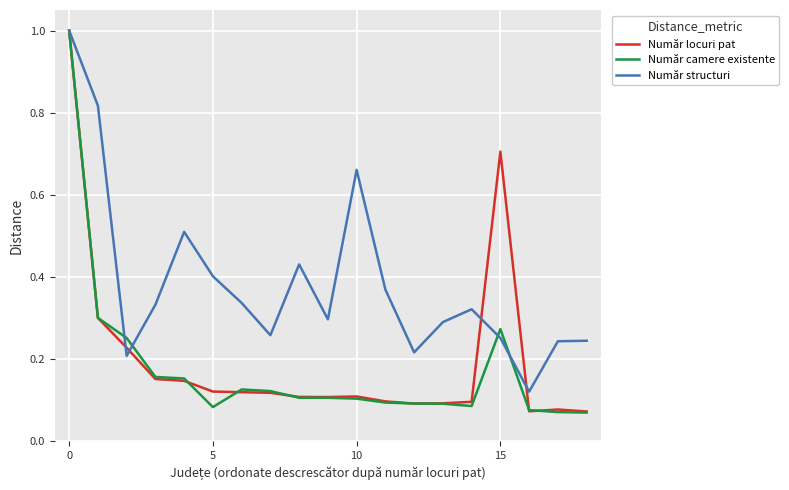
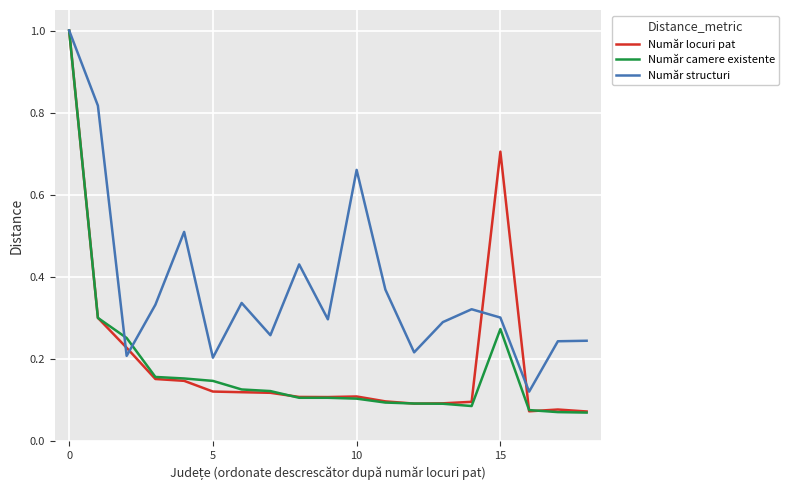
  {
    "Număr locuri pat": {
      "5": 0.12,
      "15": 0.71
    },
    "Număr camere existente": {
-     "5": 0.08,
+     "5": 0.15,
      "15": 0.27
    },
    "Număr structuri": {
-     "5": 0.40,
+     "5": 0.20,
      "10": 0.66,
-     "15": 0.25
+     "15": 0.30
    }
  }
